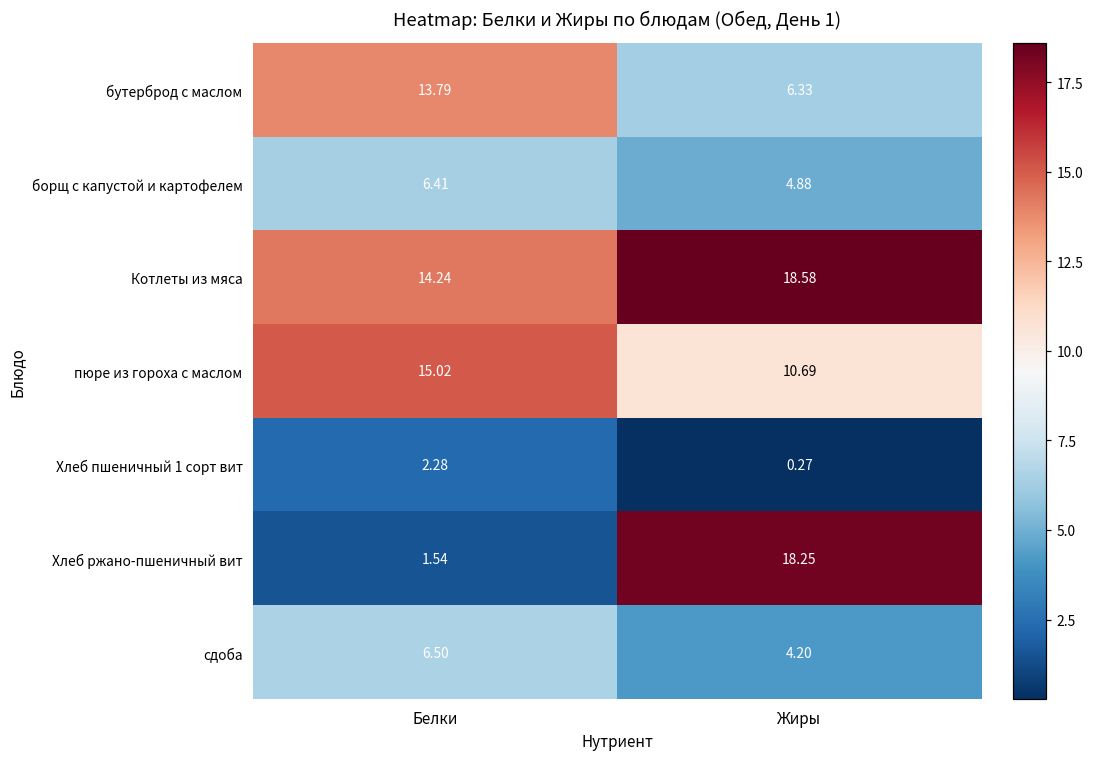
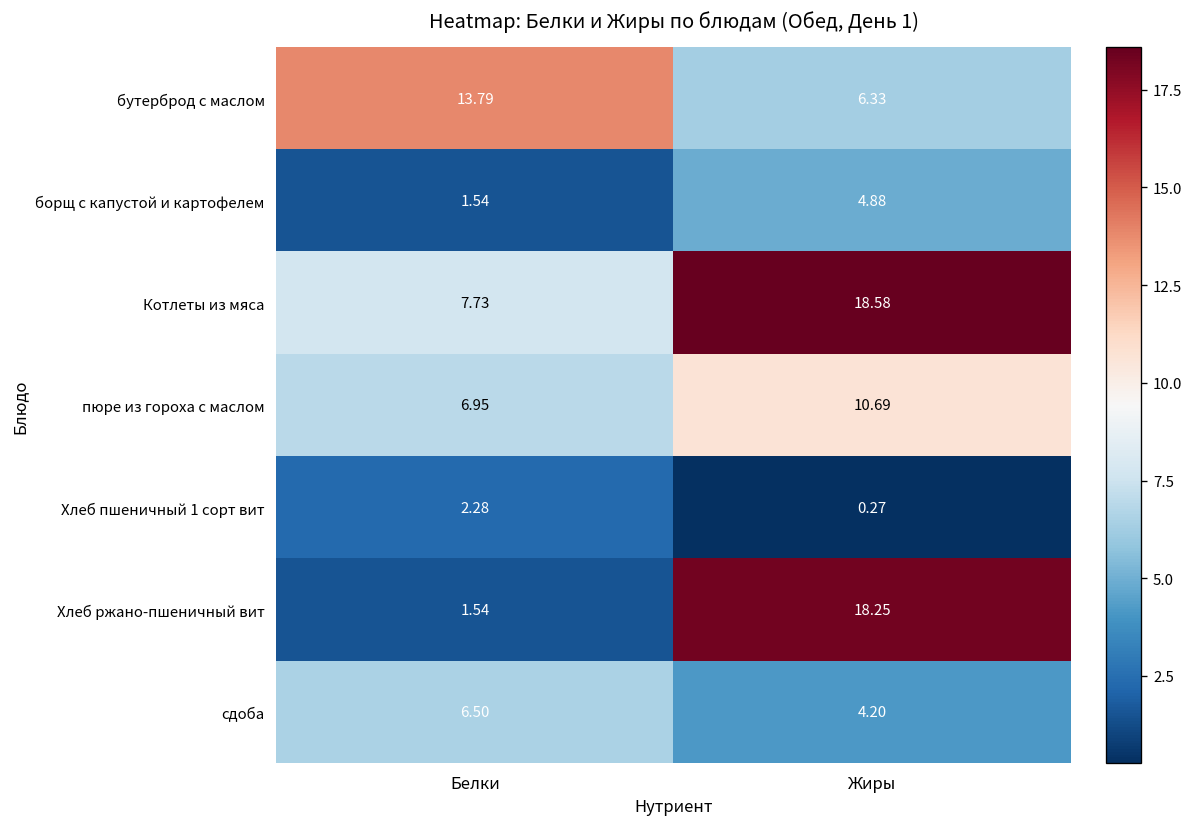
  {
    "бутерброд с маслом": {
      "Белки": 13.79,
      "Жиры": 6.33
    },
    "борщ с капустой и картофелем": {
-     "Белки": 6.41,
+     "Белки": 1.54,
      "Жиры": 4.88
    },
    "Котлеты из мяса": {
-     "Белки": 14.24,
+     "Белки": 7.73,
      "Жиры": 18.58
    },
    "пюре из гороха с маслом": {
-     "Белки": 15.02,
+     "Белки": 6.95,
      "Жиры": 10.69
    },
    "Хлеб пшеничный 1 сорт вит": {
      "Белки": 2.28,
      "Жиры": 0.27
    },
    "Хлеб ржано-пшеничный вит": {
      "Белки": 1.54,
      "Жиры": 18.25
    },
    "сдоба": {
      "Белки": 6.50,
      "Жиры": 4.20
    }
  }
